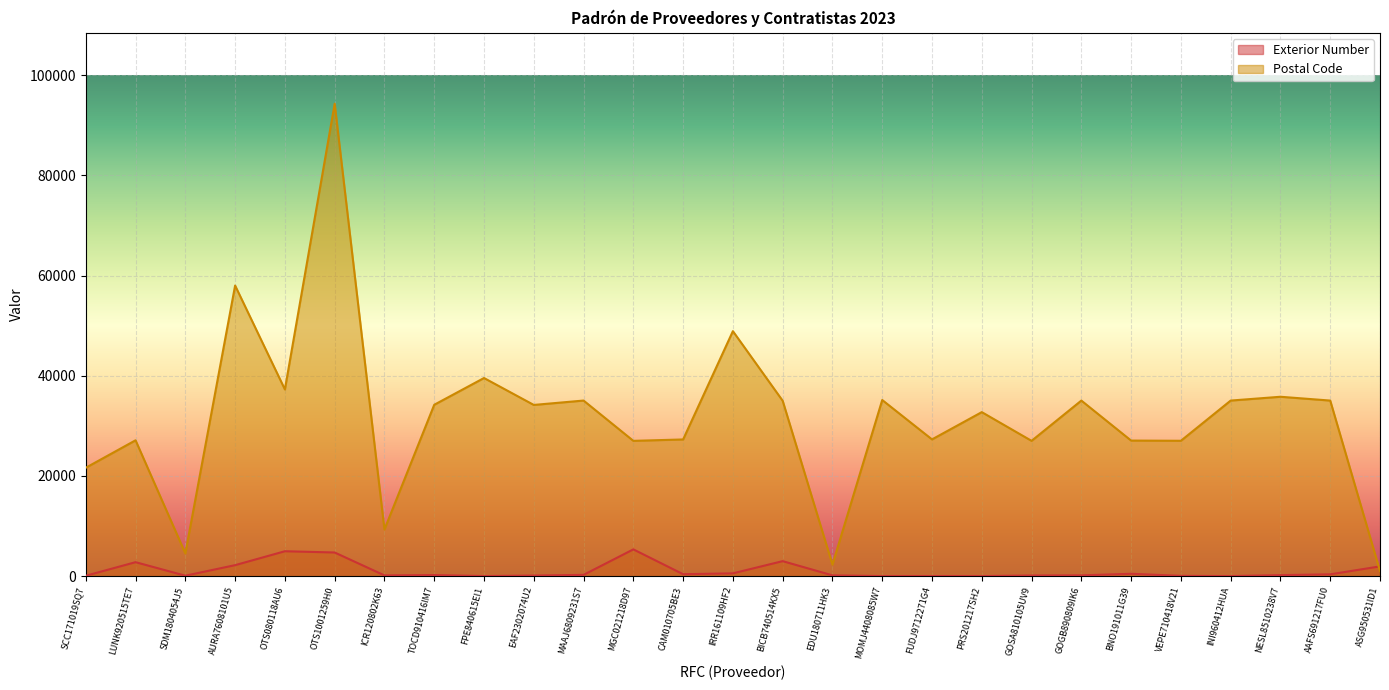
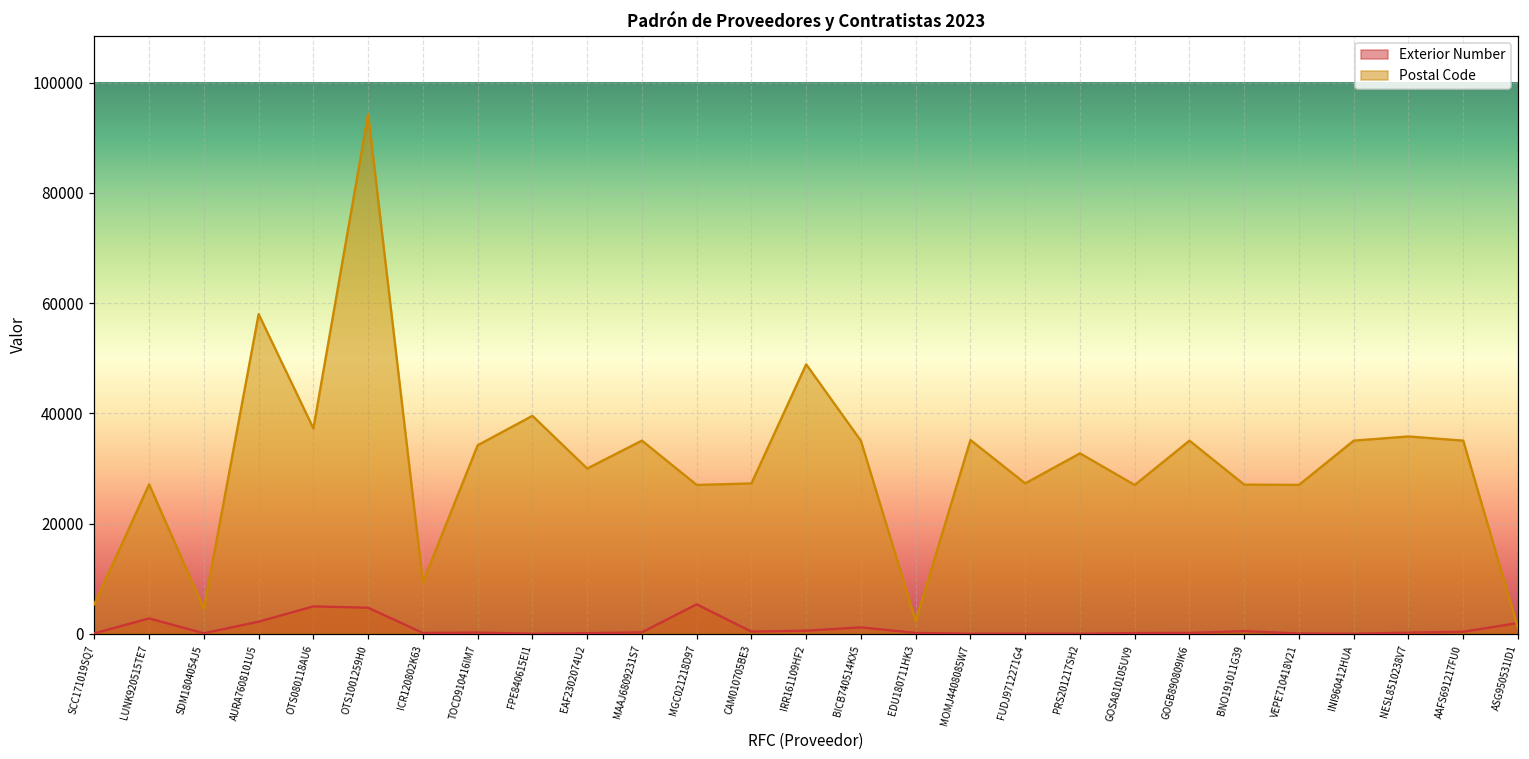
  {
    "Exterior Number": {
      "SCC171019SQ7": 0,
      "LUNK920515TE7": 3000,
      "SDM1804054J5": 0,
      "AURA7608101U5": 2000,
      "OTS080118AU6": 5000,
      "OTS1001259H0": 5000,
      "ICR120802K63": 0,
      "TOCD910416IM7": 0,
      "FPE840615EI1": 0,
      "EAF2302074U2": 0,
      "MAAJ6809231S7": 0,
      "MGC021218D97": 5000,
      "CAM010705BE3": 0,
      "IRR161109HF2": 1000,
-     "BICB740514KX5": 3000,
+     "BICB740514KX5": 1000,
      "EDU180711HK3": 0,
      "MOMJ4408085W7": 0,
      "FUDJ9712271G4": 0,
      "PRS201217SH2": 0,
      "GOSA810105UV9": 0,
      "GOGB890809IK6": 0,
      "BNO191011G39": 0,
      "VEPE710418V21": 0,
      "INI960412HUA": 0,
      "NESL8510238V7": 0,
      "AAFS691217FU0": 0,
      "ASG950531ID1": 2000
    },
    "Postal Code": {
-     "SCC171019SQ7": 22000,
+     "SCC171019SQ7": 5000,
      "LUNK920515TE7": 27000,
      "SDM1804054J5": 5000,
      "AURA7608101U5": 58000,
      "OTS080118AU6": 37000,
      "OTS1001259H0": 94000,
      "ICR120802K63": 9000,
      "TOCD910416IM7": 34000,
      "FPE840615EI1": 40000,
-     "EAF2302074U2": 34000,
+     "EAF2302074U2": 30000,
      "MAAJ6809231S7": 35000,
      "MGC021218D97": 27000,
      "CAM010705BE3": 27000,
      "IRR161109HF2": 49000,
      "BICB740514KX5": 35000,
      "EDU180711HK3": 2000,
      "MOMJ4408085W7": 35000,
      "FUDJ9712271G4": 27000,
      "PRS201217SH2": 33000,
      "GOSA810105UV9": 27000,
      "GOGB890809IK6": 35000,
      "BNO191011G39": 27000,
      "VEPE710418V21": 27000,
      "INI960412HUA": 35000,
      "NESL8510238V7": 36000,
      "AAFS691217FU0": 35000,
      "ASG950531ID1": 1000
    }
  }
